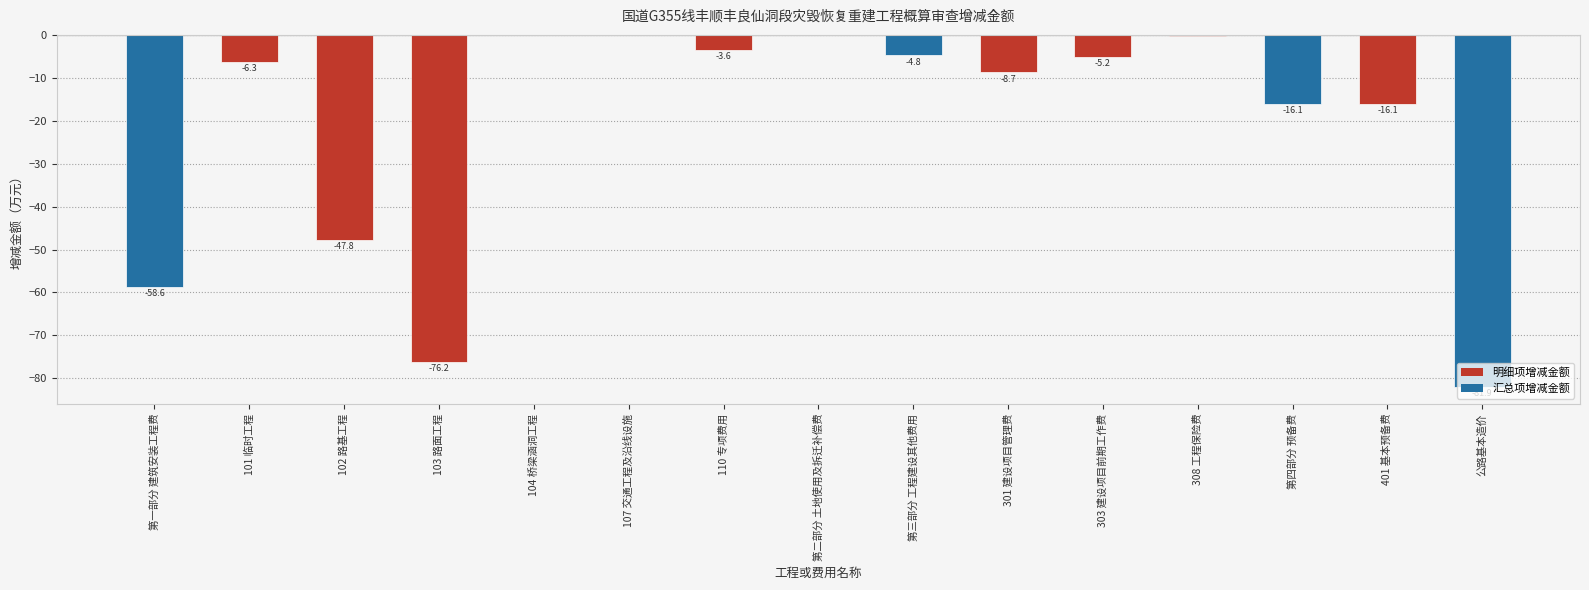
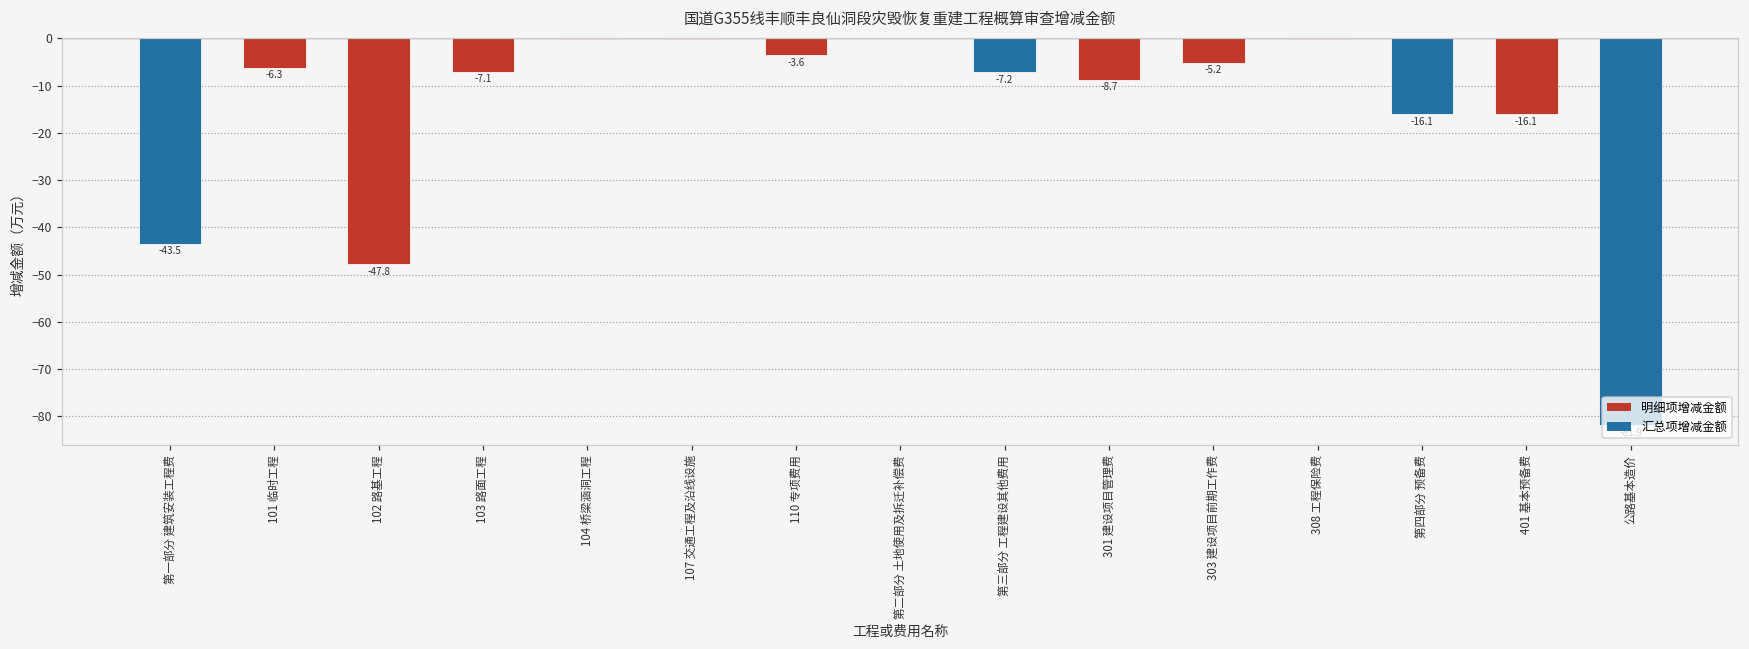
  {
-   "第一部分 建筑安装工程费": -58.6,
+   "第一部分 建筑安装工程费": -43.5,
    "101 临时工程": -6.3,
    "102 路基工程": -47.8,
-   "103 路面工程": -76.2,
+   "103 路面工程": -7.1,
    "110 专项费用": -3.6,
-   "第三部分 工程建设其他费用": -4.8,
+   "第三部分 工程建设其他费用": -7.2,
    "301 建设项目管理费": -8.7,
    "303 建设项目前期工作费": -5.2,
    "第四部分 预备费": -16.1,
    "401 基本预备费": -16.1
  }
